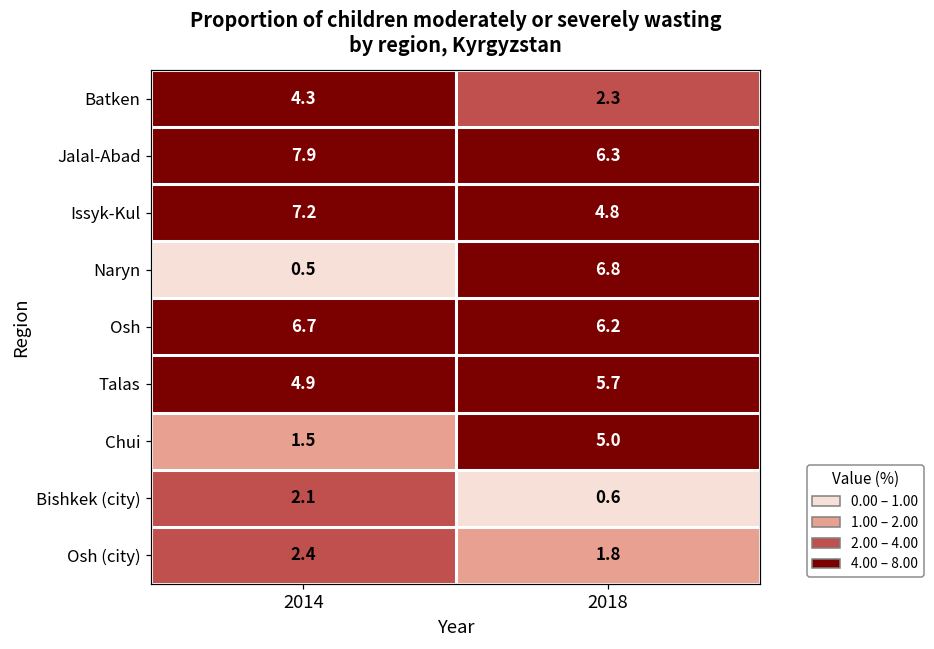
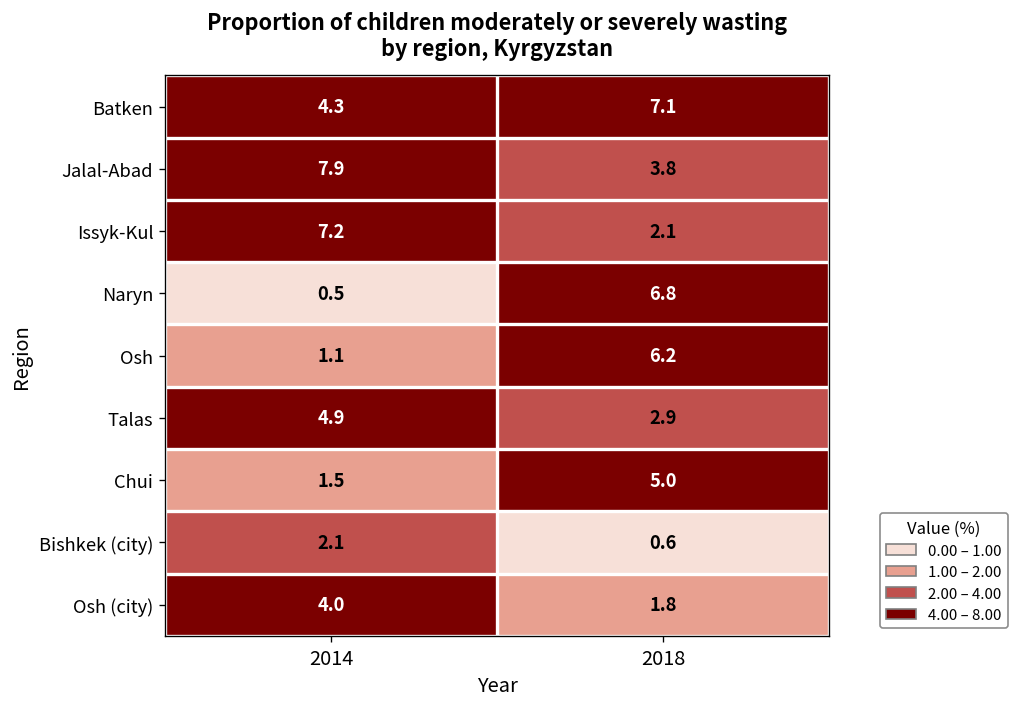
  {
    "Batken": {
      "2014": 4.3,
-     "2018": 2.3
+     "2018": 7.1
    },
    "Jalal-Abad": {
      "2014": 7.9,
-     "2018": 6.3
+     "2018": 3.8
    },
    "Issyk-Kul": {
      "2014": 7.2,
-     "2018": 4.8
+     "2018": 2.1
    },
    "Naryn": {
      "2014": 0.5,
      "2018": 6.8
    },
    "Osh": {
-     "2014": 6.7,
+     "2014": 1.1,
      "2018": 6.2
    },
    "Talas": {
      "2014": 4.9,
-     "2018": 5.7
+     "2018": 2.9
    },
    "Chui": {
      "2014": 1.5,
      "2018": 5.0
    },
    "Bishkek (city)": {
      "2014": 2.1,
      "2018": 0.6
    },
    "Osh (city)": {
-     "2014": 2.4,
+     "2014": 4.0,
      "2018": 1.8
    }
  }
